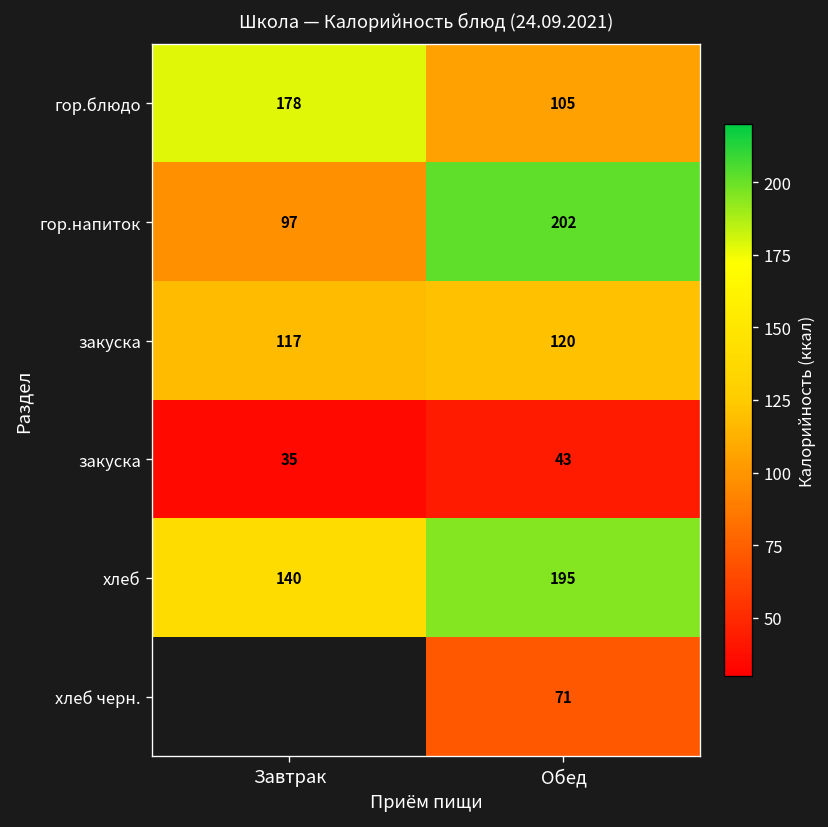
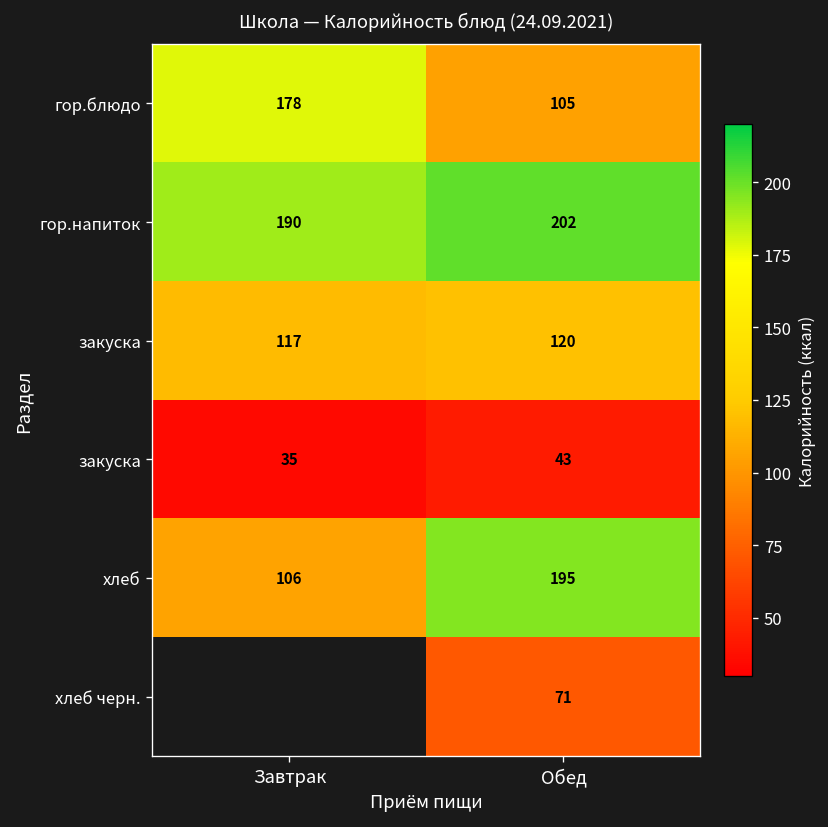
  {
    "гор.блюдо": {
      "Завтрак": 178,
      "Обед": 105
    },
    "гор.напиток": {
-     "Завтрак": 97,
+     "Завтрак": 190,
      "Обед": 202
    },
    "хлеб": {
-     "Завтрак": 140,
+     "Завтрак": 106,
      "Обед": 195
    },
    "хлеб черн.": {
      "Обед": 71
    }
  }
